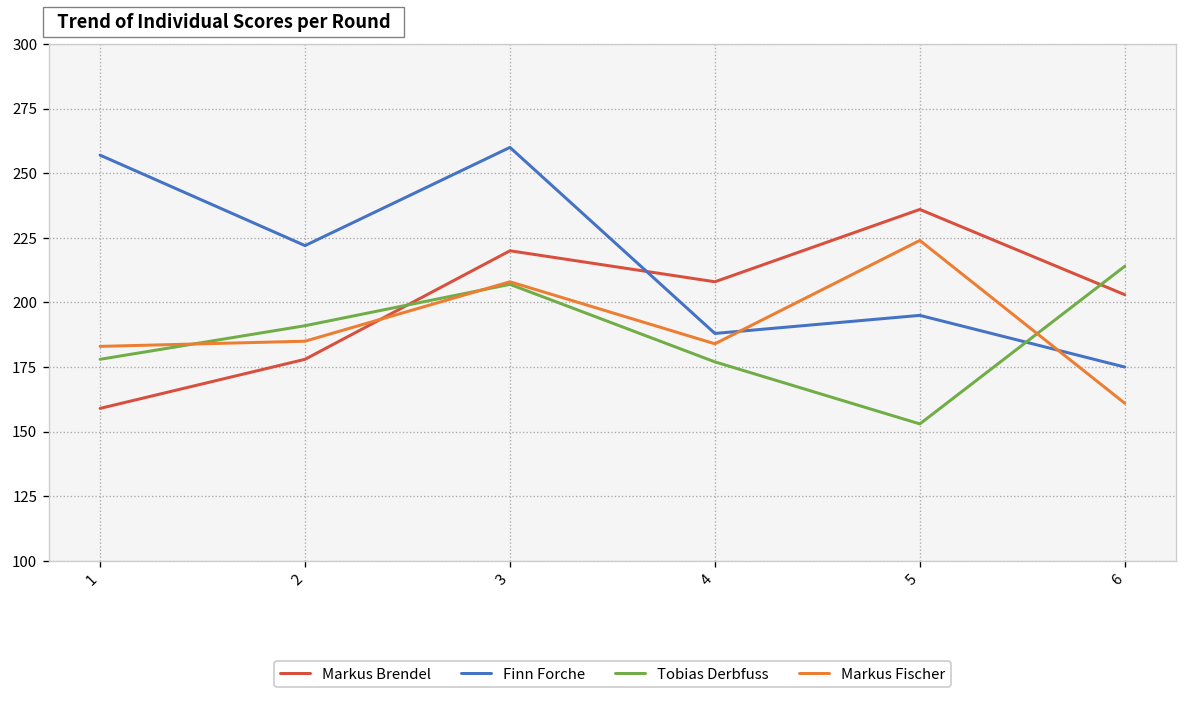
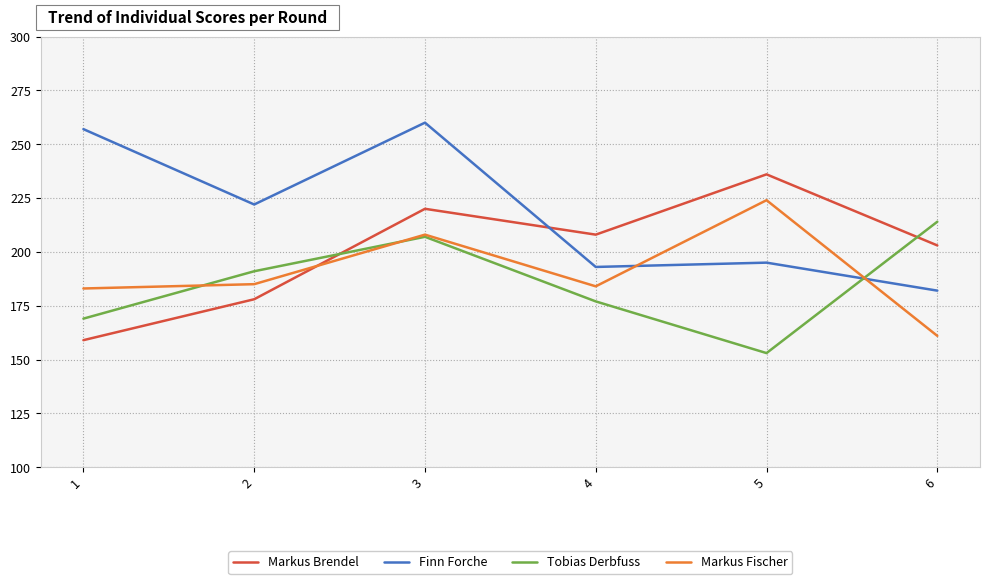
  {
    "Finn Forche": {
      "1": 257,
      "2": 222,
      "3": 260,
-     "4": 188,
+     "4": 193,
      "5": 195,
-     "6": 175
+     "6": 182
    },
    "Tobias Derbfuss": {
-     "1": 178,
+     "1": 169,
      "2": 191,
      "4": 177,
      "5": 153,
      "6": 214
    }
  }
